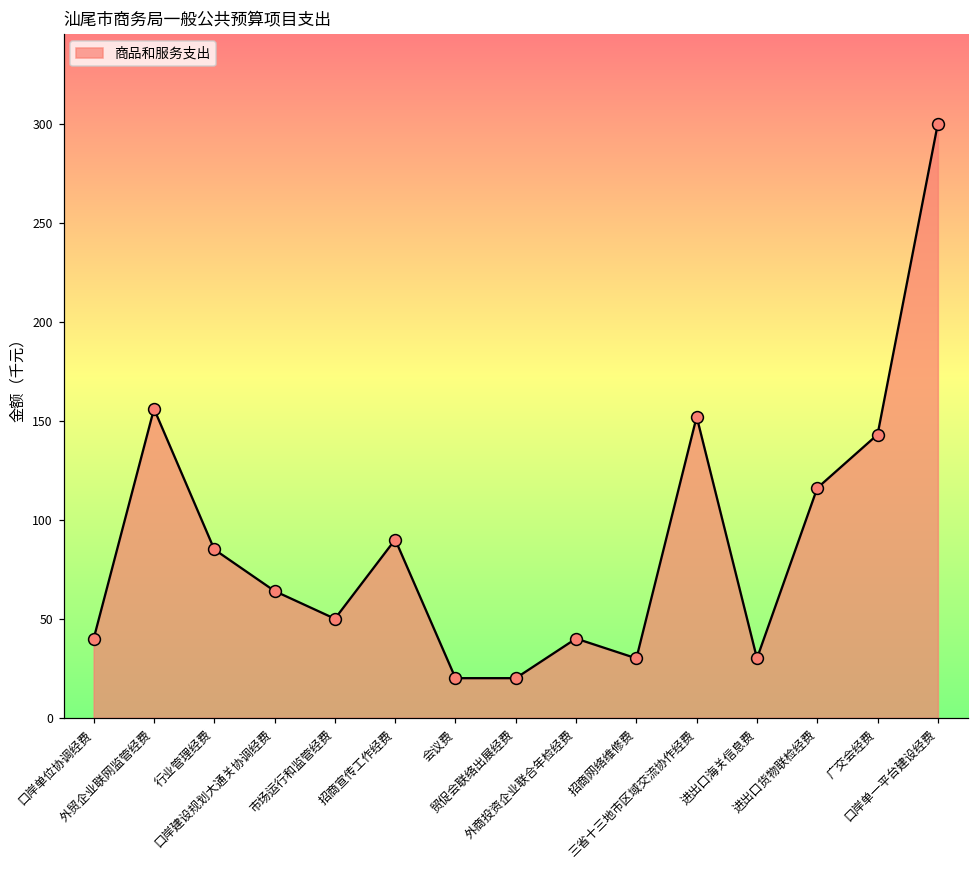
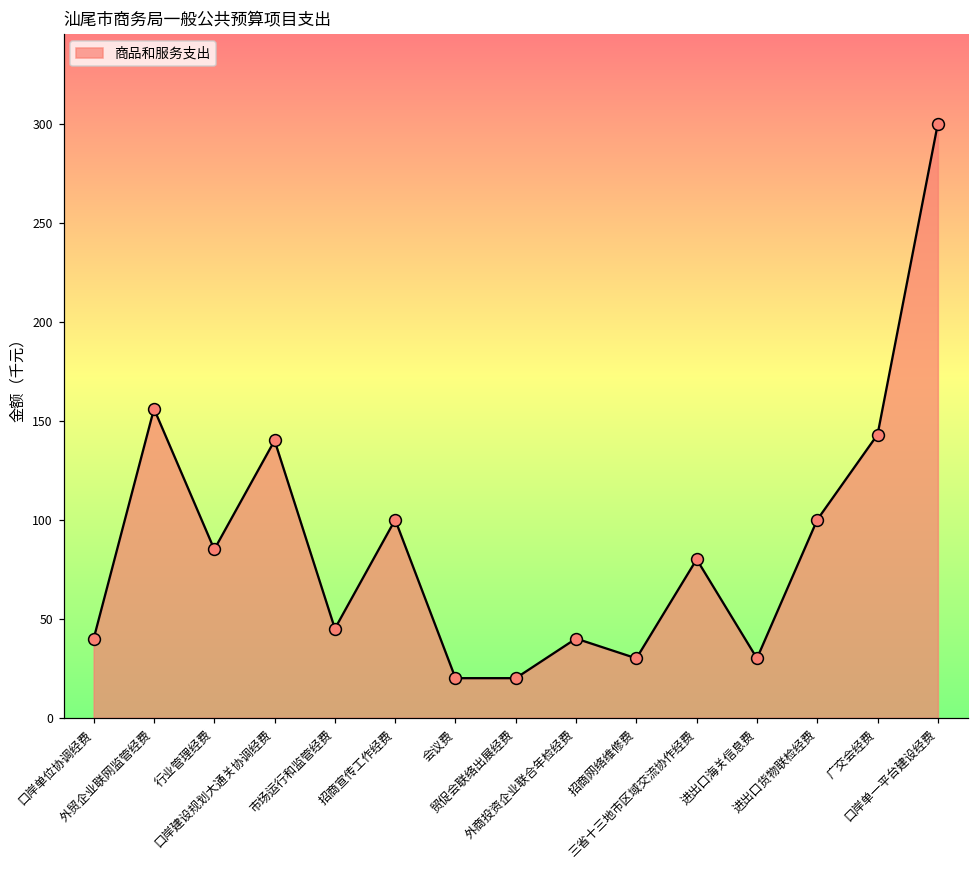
  {
    "口岸单位协调经费": 40,
    "外贸企业联网监管经费": 156,
    "行业管理经费": 85,
-   "口岸建设规划大通关协调经费": 64,
-   "市场运行和监管经费": 50,
-   "招商宣传工作经费": 90,
+   "口岸建设规划大通关协调经费": 140,
+   "市场运行和监管经费": 45,
+   "招商宣传工作经费": 100,
    "会议费": 20,
    "贸促会联络出展经费": 20,
    "外商投资企业联合年检经费": 40,
    "招商网络维修费": 30,
-   "三省十三地市区域交流协作经费": 152,
+   "三省十三地市区域交流协作经费": 80,
    "进出口海关信息费": 30,
-   "进出口货物联检经费": 116,
+   "进出口货物联检经费": 100,
    "广交会经费": 143,
    "口岸单一平台建设经费": 300
  }
